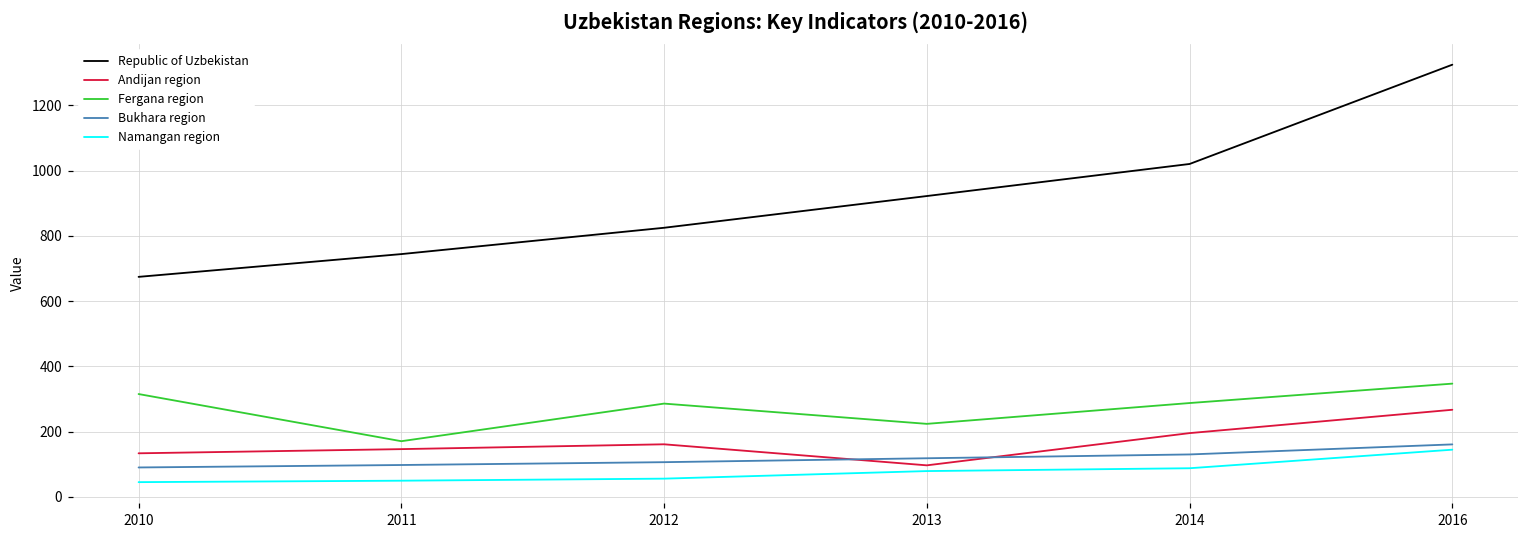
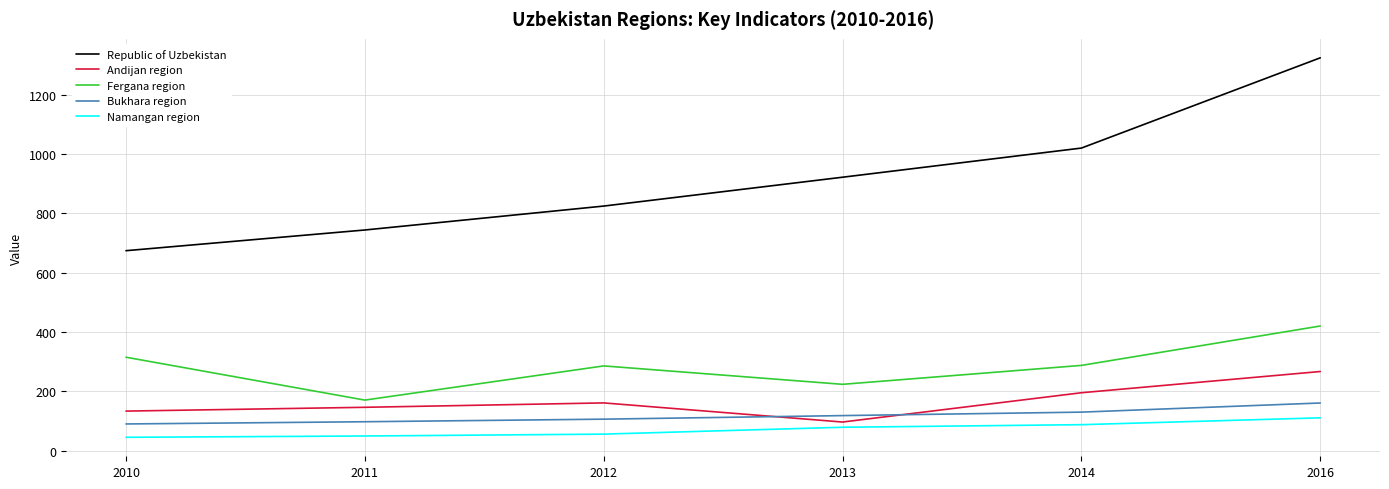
  {
    "Republic of Uzbekistan": {
      "2010": 670,
      "2011": 740,
      "2012": 820,
      "2013": 920,
      "2014": 1020,
      "2016": 1320
    },
    "Andijan region": {
      "2010": 130,
      "2011": 150,
      "2012": 160,
      "2013": 100,
      "2014": 200,
      "2016": 270
    },
    "Fergana region": {
      "2010": 310,
      "2011": 170,
      "2012": 290,
      "2013": 220,
      "2014": 290,
-     "2016": 350
+     "2016": 420
    },
    "Bukhara region": {
      "2010": 90,
      "2011": 100,
      "2012": 110,
      "2013": 120,
      "2014": 130,
      "2016": 160
    },
    "Namangan region": {
      "2010": 40,
      "2011": 50,
      "2012": 60,
      "2013": 80,
      "2014": 90,
-     "2016": 140
+     "2016": 110
    }
  }
